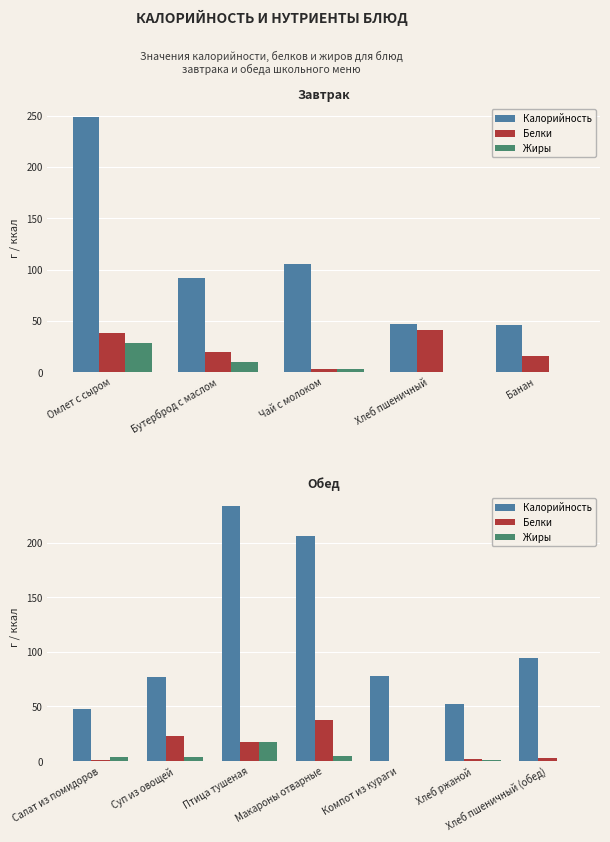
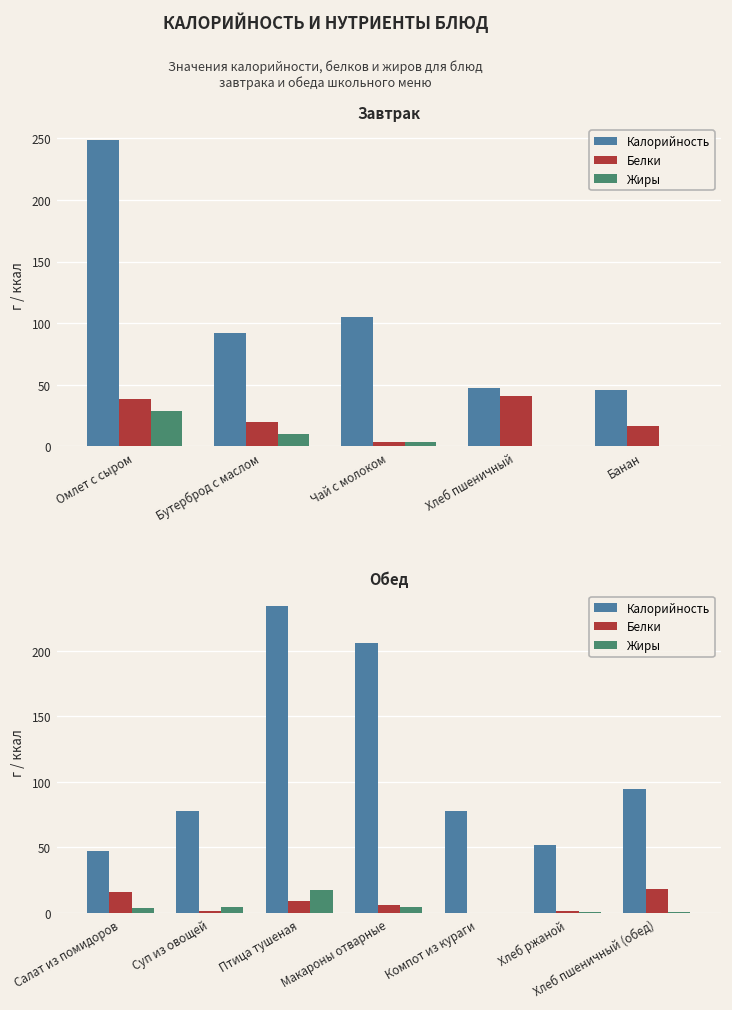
  {
    "Завтрак": {
      "Белки": {
        "Омлет с сыром": 39,
        "Бутерброд с маслом": 20,
        "Чай с молоком": 3,
        "Хлеб пшеничный": 41,
        "Банан": 16
      }
    },
    "Обед": {
      "Белки": {
-       "Салат из помидоров": 1,
-       "Суп из овощей": 23,
-       "Птица тушеная": 17,
-       "Макароны отварные": 38,
+       "Салат из помидоров": 16,
+       "Суп из овощей": 2,
+       "Птица тушеная": 9,
+       "Макароны отварные": 6,
        "Компот из кураги": 0,
-       "Хлеб пшеничный (обед)": 3
+       "Хлеб пшеничный (обед)": 18
      }
    }
  }
